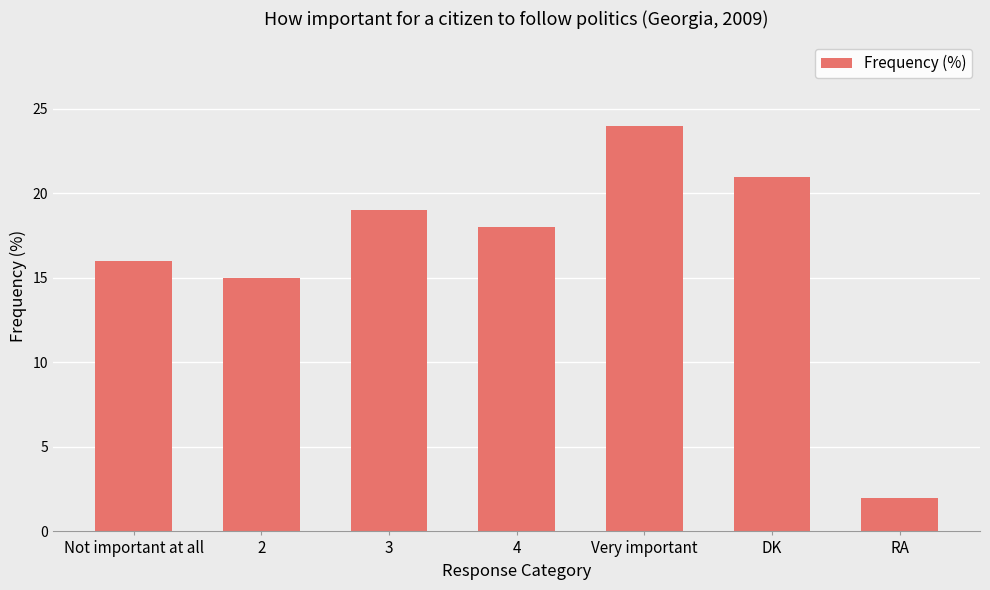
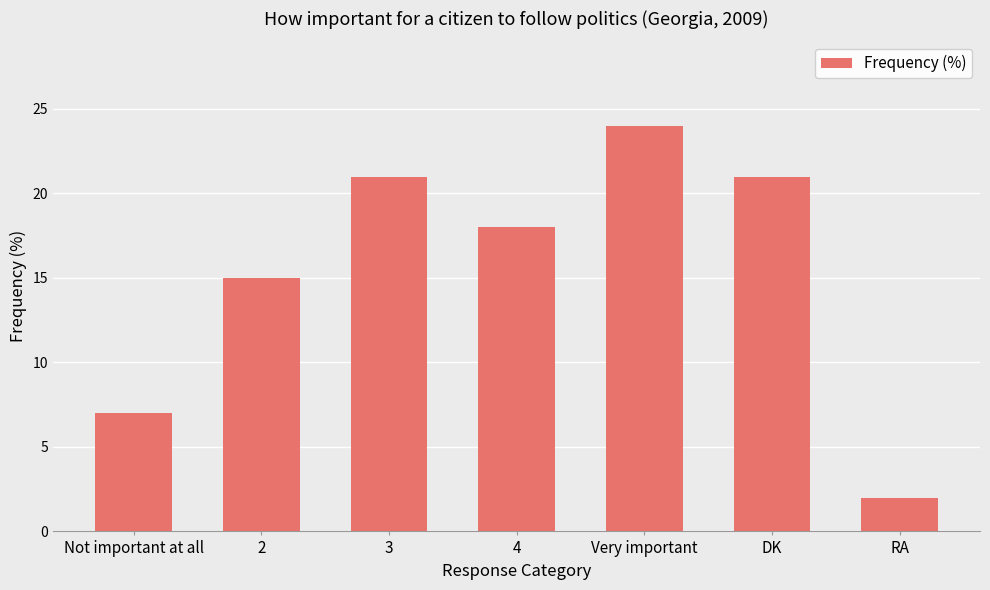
  {
-   "Not important at all": 16,
+   "Not important at all": 7,
    "2": 15,
-   "3": 19,
+   "3": 21,
    "4": 18,
    "Very important": 24,
    "DK": 21,
    "RA": 2
  }
